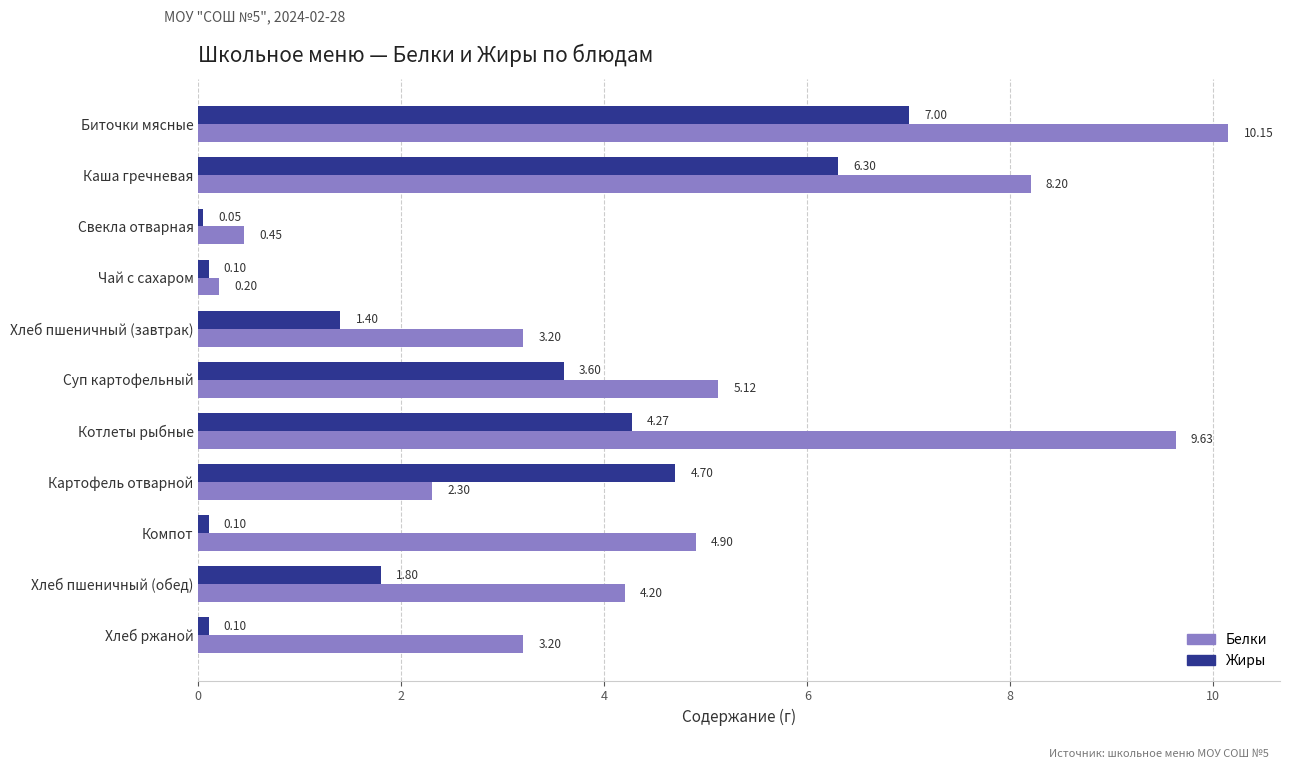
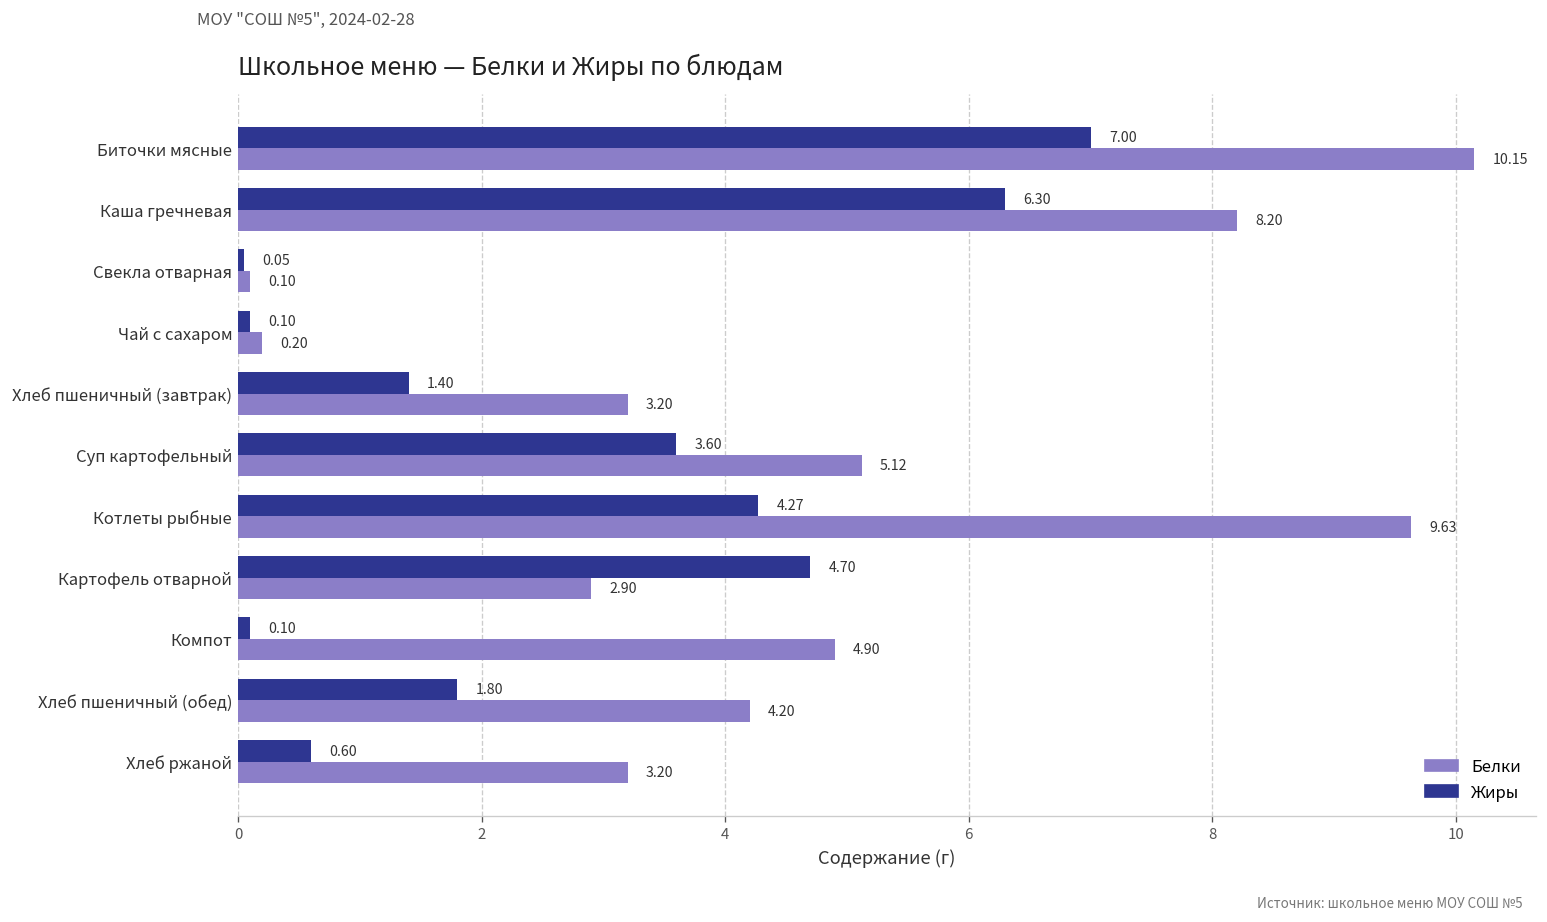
  {
    "Белки": {
      "Биточки мясные": 10.15,
      "Каша гречневая": 8.20,
-     "Свекла отварная": 0.45,
+     "Свекла отварная": 0.10,
      "Чай с сахаром": 0.20,
      "Хлеб пшеничный (завтрак)": 3.20,
      "Суп картофельный": 5.12,
      "Котлеты рыбные": 9.63,
-     "Картофель отварной": 2.30,
+     "Картофель отварной": 2.90,
      "Компот": 4.90,
      "Хлеб пшеничный (обед)": 4.20,
      "Хлеб ржаной": 3.20
    },
    "Жиры": {
      "Биточки мясные": 7.00,
      "Каша гречневая": 6.30,
      "Свекла отварная": 0.05,
      "Чай с сахаром": 0.10,
      "Хлеб пшеничный (завтрак)": 1.40,
      "Суп картофельный": 3.60,
      "Котлеты рыбные": 4.27,
      "Картофель отварной": 4.70,
      "Компот": 0.10,
      "Хлеб пшеничный (обед)": 1.80,
-     "Хлеб ржаной": 0.10
+     "Хлеб ржаной": 0.60
    }
  }
